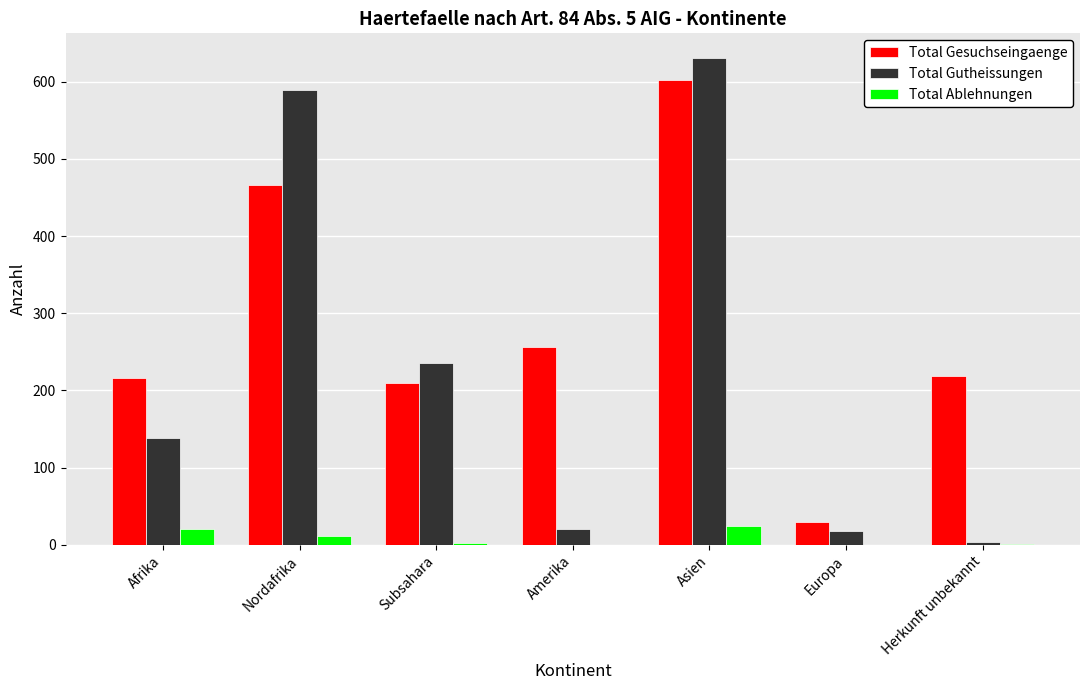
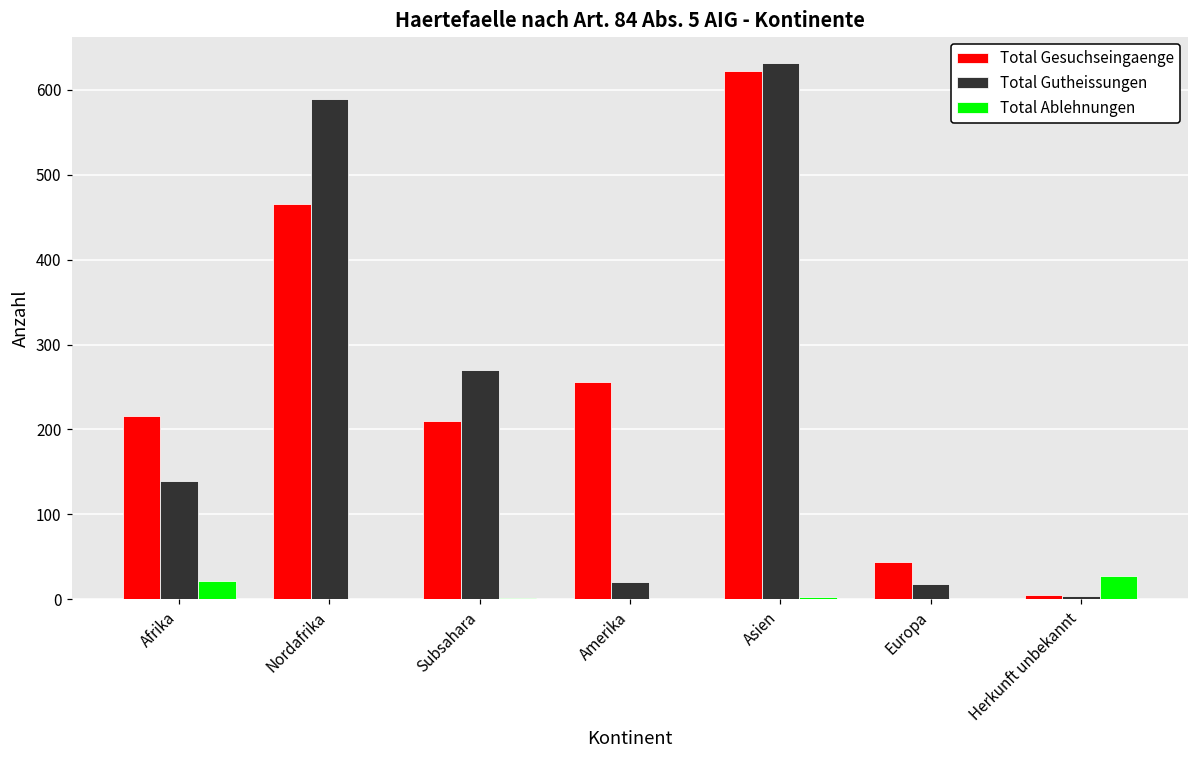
  {
    "Total Gesuchseingaenge": {
      "Afrika": 220,
      "Nordafrika": 470,
      "Subsahara": 210,
      "Amerika": 260,
-     "Asien": 600,
-     "Europa": 30,
-     "Herkunft unbekannt": 220
+     "Asien": 620,
+     "Europa": 40,
+     "Herkunft unbekannt": 10
    },
    "Total Gutheissungen": {
      "Afrika": 140,
      "Nordafrika": 590,
-     "Subsahara": 240,
+     "Subsahara": 270,
      "Amerika": 20,
      "Asien": 630,
      "Europa": 20,
      "Herkunft unbekannt": 0
    },
    "Total Ablehnungen": {
      "Afrika": 20,
-     "Nordafrika": 10,
+     "Nordafrika": 0,
      "Amerika": 0,
-     "Asien": 30,
+     "Asien": 0,
      "Europa": 0,
-     "Herkunft unbekannt": 0
+     "Herkunft unbekannt": 30
    }
  }
